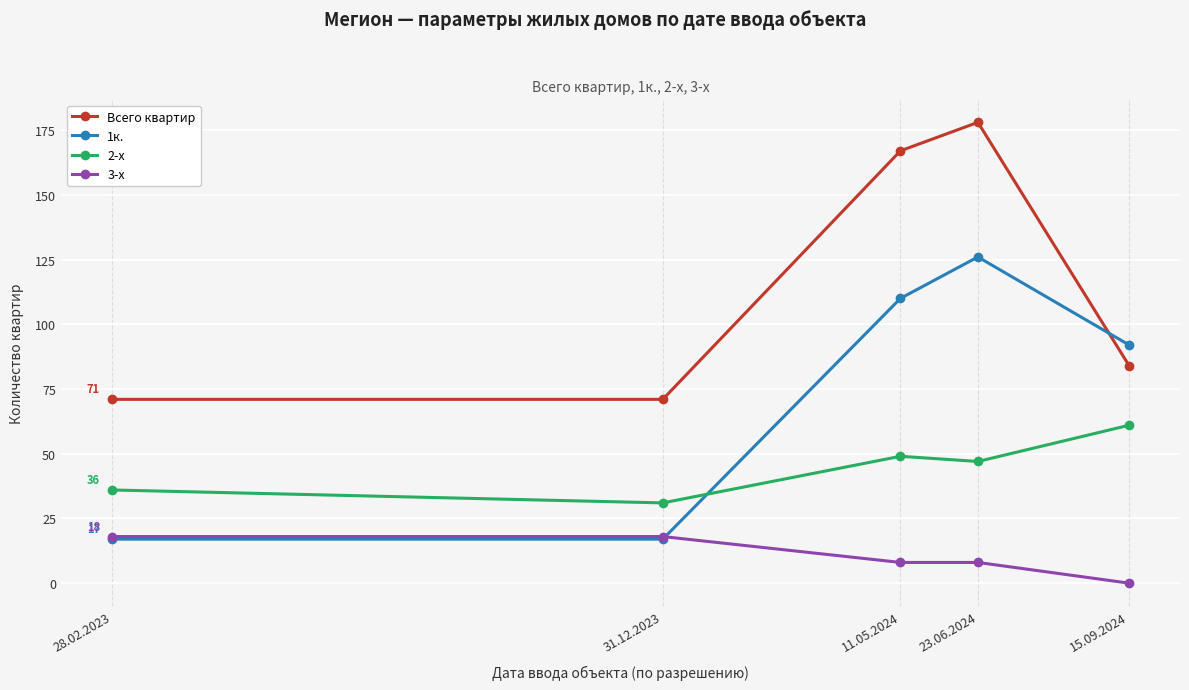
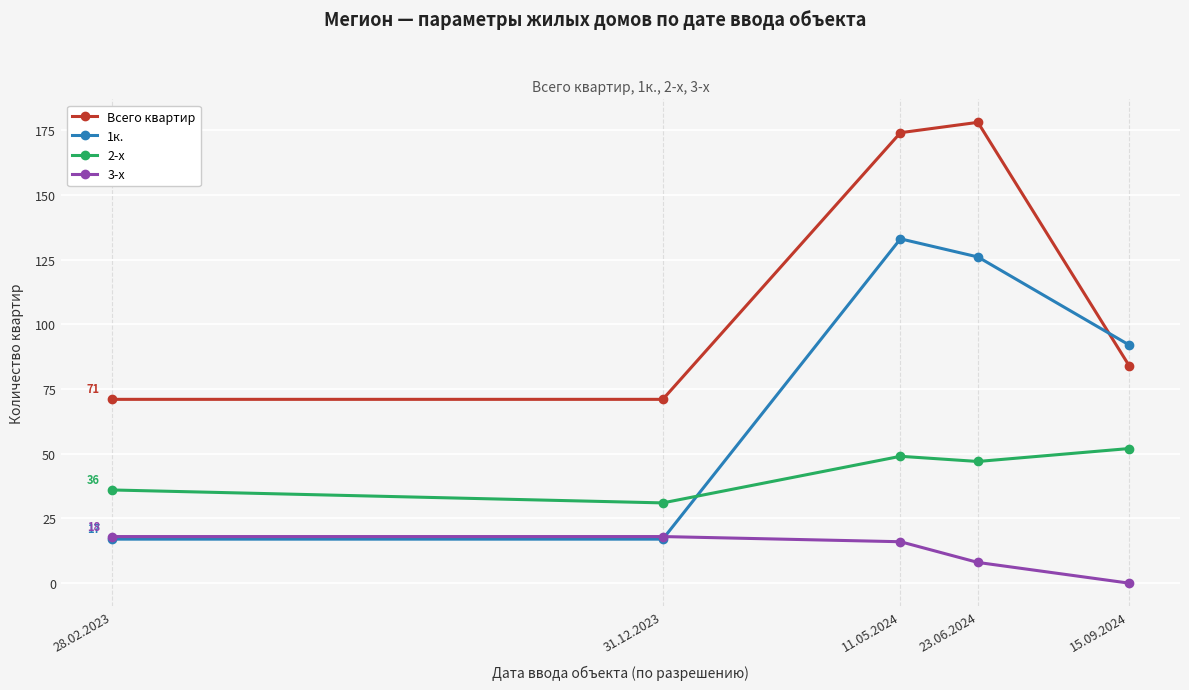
  {
    "Всего квартир": {
      "31.12.2023": 71,
-     "11.05.2024": 167,
+     "11.05.2024": 174,
      "23.06.2024": 178,
      "15.09.2024": 84
    },
    "1к.": {
-     "11.05.2024": 110,
+     "11.05.2024": 133,
      "23.06.2024": 126,
      "15.09.2024": 92
    },
    "2-х": {
      "31.12.2023": 31,
      "11.05.2024": 49,
      "23.06.2024": 47,
-     "15.09.2024": 61
+     "15.09.2024": 52
    },
    "3-х": {
-     "11.05.2024": 8,
+     "11.05.2024": 16,
      "23.06.2024": 8,
      "15.09.2024": 0
    }
  }
